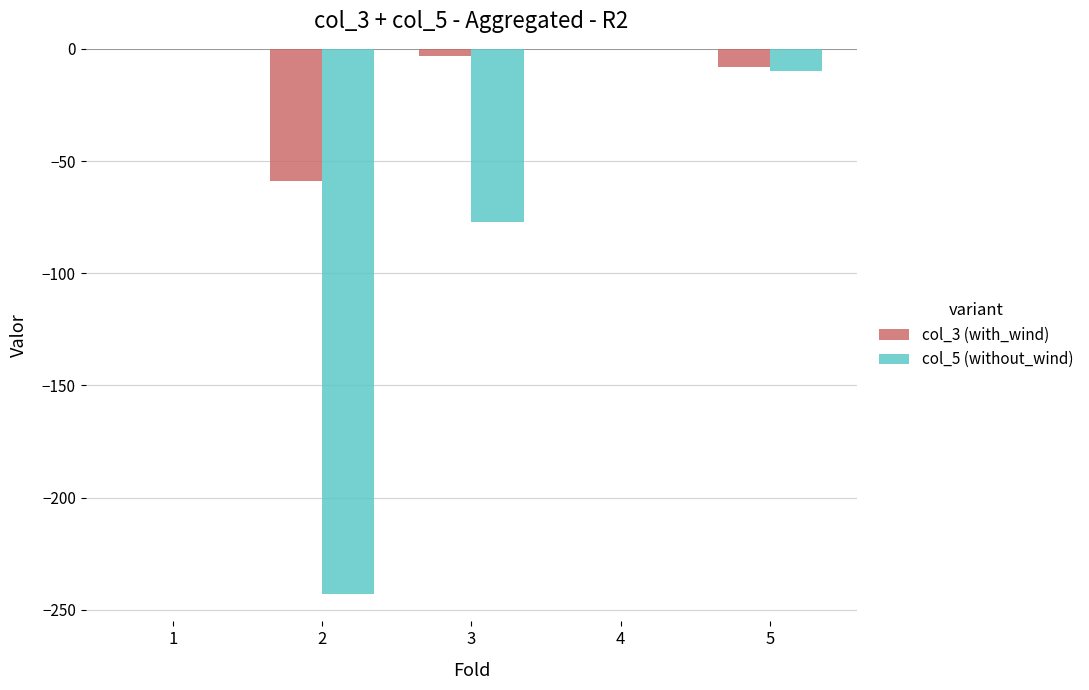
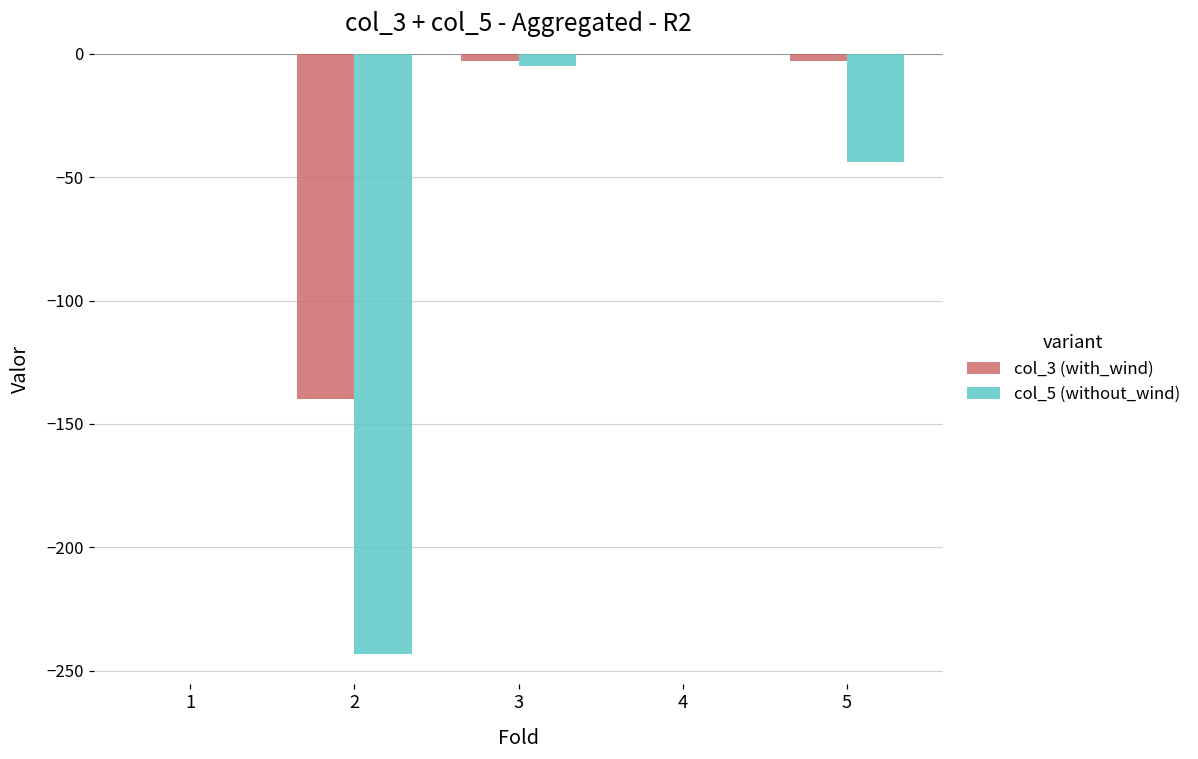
  {
    "col_3 (with_wind)": {
      "1": 0,
-     "2": -59,
+     "2": -140,
      "3": -3,
      "4": 0,
-     "5": -8
+     "5": -3
    },
    "col_5 (without_wind)": {
      "1": 0,
      "2": -243,
-     "3": -77,
+     "3": -5,
      "4": 0,
-     "5": -10
+     "5": -44
    }
  }
